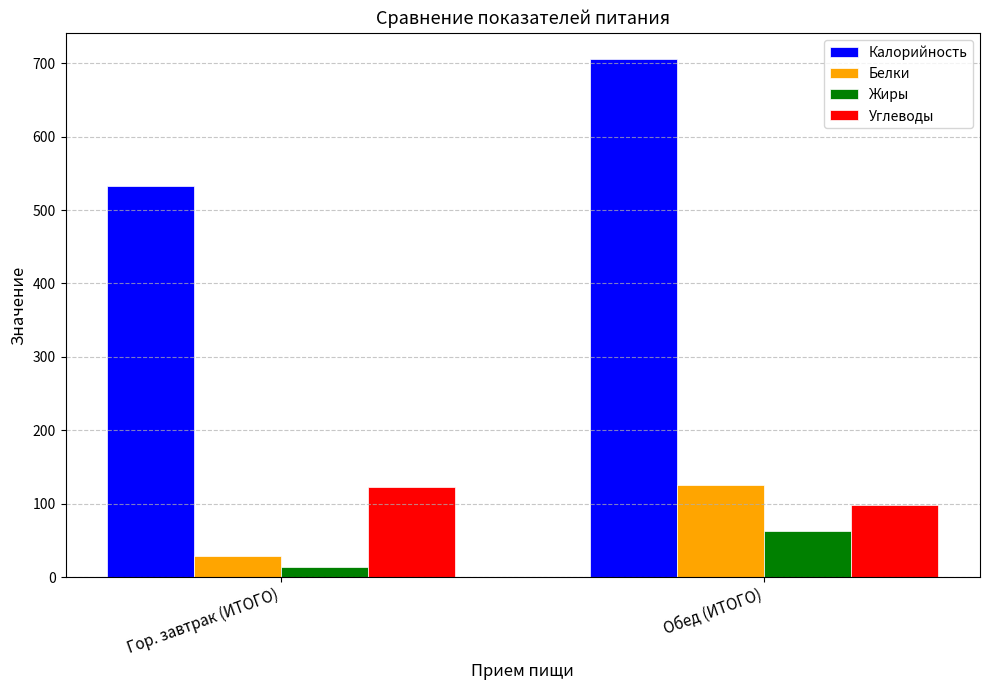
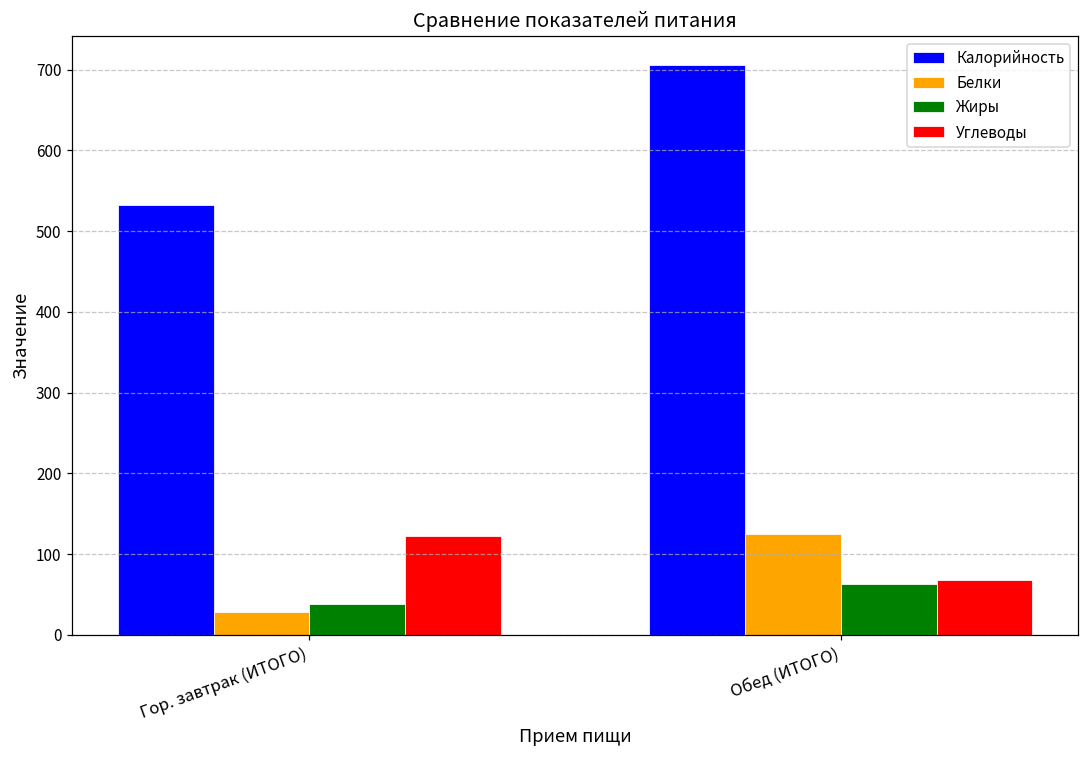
  {
    "Калорийность": {
      "Гор. завтрак (ИТОГО)": 530,
      "Обед (ИТОГО)": 710
    },
    "Белки": {
      "Гор. завтрак (ИТОГО)": 30,
      "Обед (ИТОГО)": 130
    },
    "Жиры": {
-     "Гор. завтрак (ИТОГО)": 10,
+     "Гор. завтрак (ИТОГО)": 40,
      "Обед (ИТОГО)": 60
    },
    "Углеводы": {
      "Гор. завтрак (ИТОГО)": 120,
-     "Обед (ИТОГО)": 100
+     "Обед (ИТОГО)": 70
    }
  }
